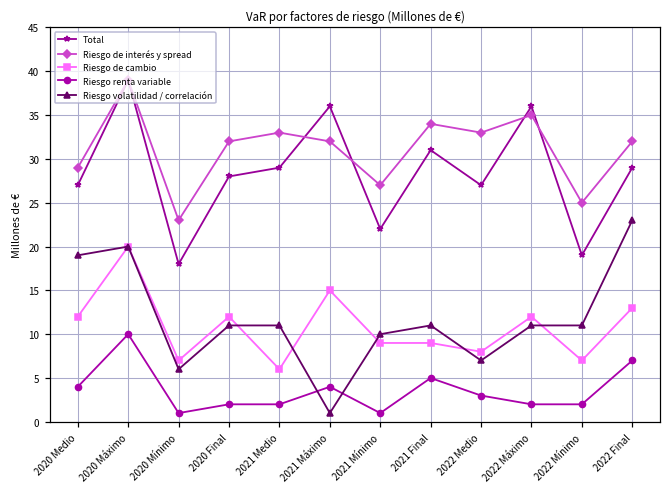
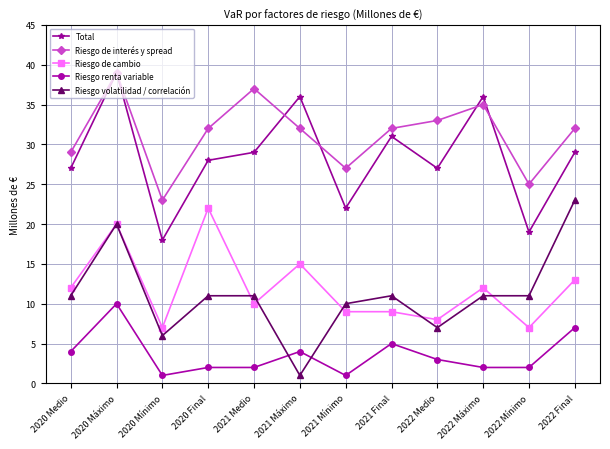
  {
    "Riesgo de interés y spread": {
      "2020 Medio": 29,
      "2020 Mínimo": 23,
      "2020 Final": 32,
-     "2021 Medio": 33,
+     "2021 Medio": 37,
      "2021 Máximo": 32,
      "2021 Mínimo": 27,
-     "2021 Final": 34,
+     "2021 Final": 32,
      "2022 Medio": 33,
      "2022 Máximo": 35,
      "2022 Mínimo": 25,
      "2022 Final": 32
    },
    "Riesgo de cambio": {
      "2020 Medio": 12,
      "2020 Mínimo": 7,
-     "2020 Final": 12,
-     "2021 Medio": 6,
+     "2020 Final": 22,
+     "2021 Medio": 10,
      "2021 Máximo": 15,
      "2021 Mínimo": 9,
      "2021 Final": 9,
      "2022 Medio": 8,
      "2022 Máximo": 12,
      "2022 Mínimo": 7,
      "2022 Final": 13
    },
    "Riesgo volatilidad / correlación": {
-     "2020 Medio": 19,
+     "2020 Medio": 11,
      "2020 Mínimo": 6,
      "2020 Final": 11,
      "2021 Medio": 11,
      "2021 Máximo": 1,
      "2021 Mínimo": 10,
      "2021 Final": 11,
      "2022 Medio": 7,
      "2022 Máximo": 11,
      "2022 Mínimo": 11,
      "2022 Final": 23
    }
  }
